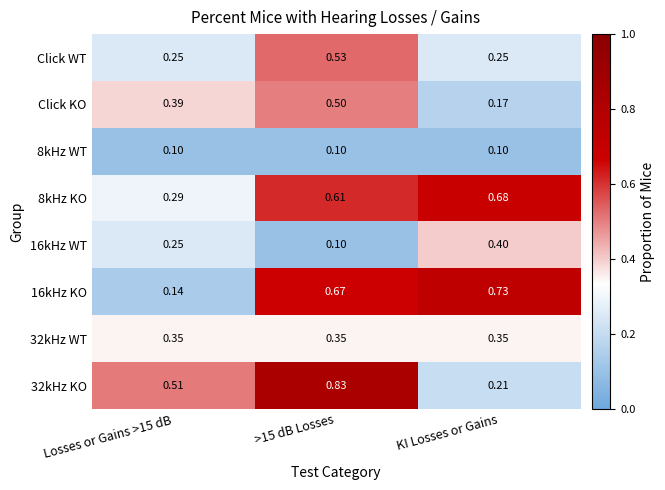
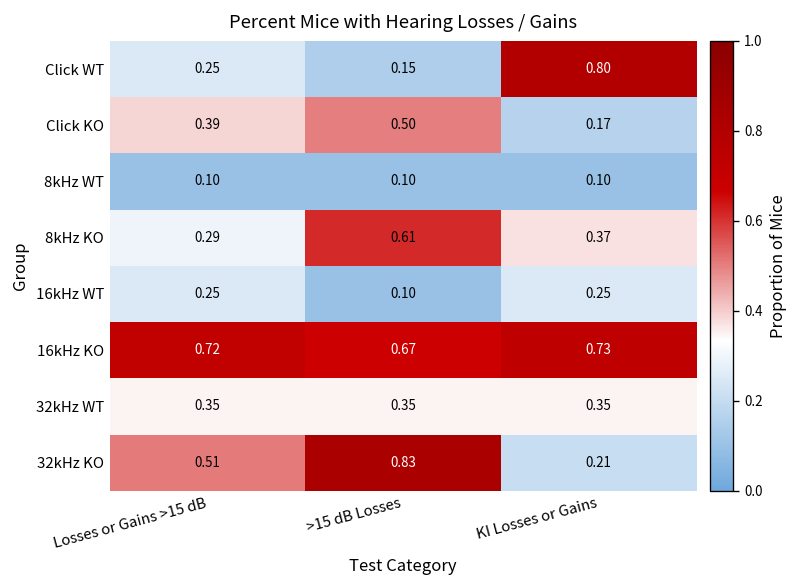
  {
    "Click WT": {
      "Losses or Gains >15 dB": 0.25,
-     ">15 dB Losses": 0.53,
-     "KI Losses or Gains": 0.25
+     ">15 dB Losses": 0.15,
+     "KI Losses or Gains": 0.80
    },
    "Click KO": {
      "Losses or Gains >15 dB": 0.39,
      ">15 dB Losses": 0.50,
      "KI Losses or Gains": 0.17
    },
    "8kHz WT": {
      "Losses or Gains >15 dB": 0.10,
      ">15 dB Losses": 0.10,
      "KI Losses or Gains": 0.10
    },
    "8kHz KO": {
      "Losses or Gains >15 dB": 0.29,
      ">15 dB Losses": 0.61,
-     "KI Losses or Gains": 0.68
+     "KI Losses or Gains": 0.37
    },
    "16kHz WT": {
      "Losses or Gains >15 dB": 0.25,
      ">15 dB Losses": 0.10,
-     "KI Losses or Gains": 0.40
+     "KI Losses or Gains": 0.25
    },
    "16kHz KO": {
-     "Losses or Gains >15 dB": 0.14,
+     "Losses or Gains >15 dB": 0.72,
      ">15 dB Losses": 0.67,
      "KI Losses or Gains": 0.73
    },
    "32kHz WT": {
      "Losses or Gains >15 dB": 0.35,
      ">15 dB Losses": 0.35,
      "KI Losses or Gains": 0.35
    },
    "32kHz KO": {
      "Losses or Gains >15 dB": 0.51,
      ">15 dB Losses": 0.83,
      "KI Losses or Gains": 0.21
    }
  }
